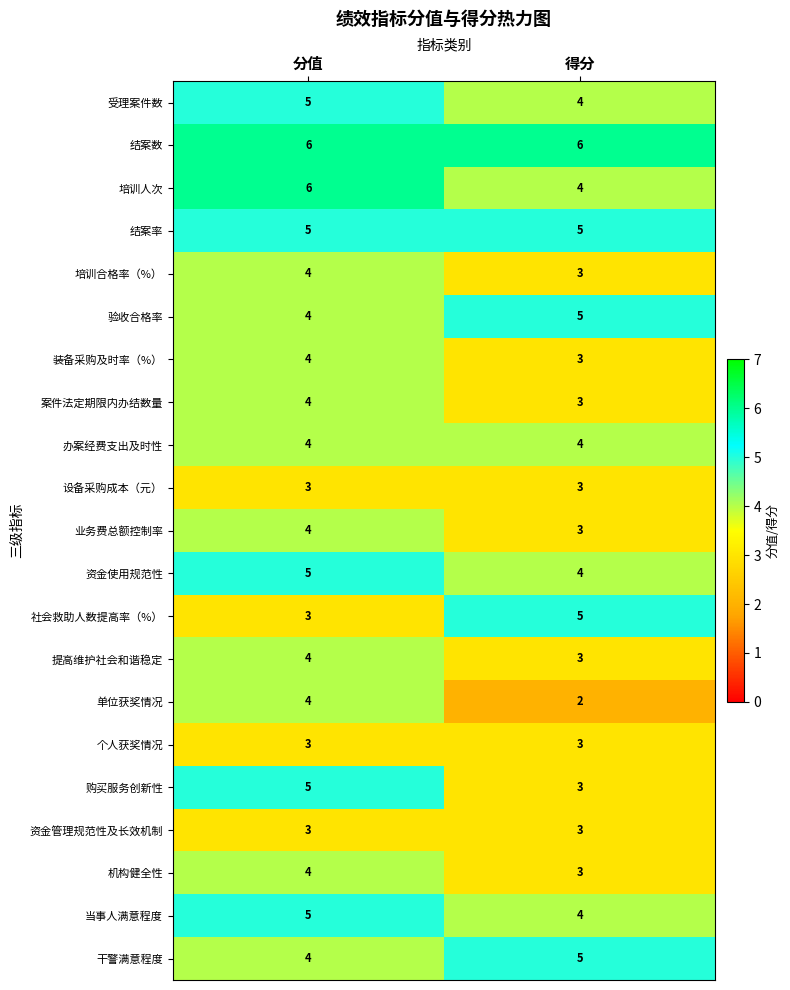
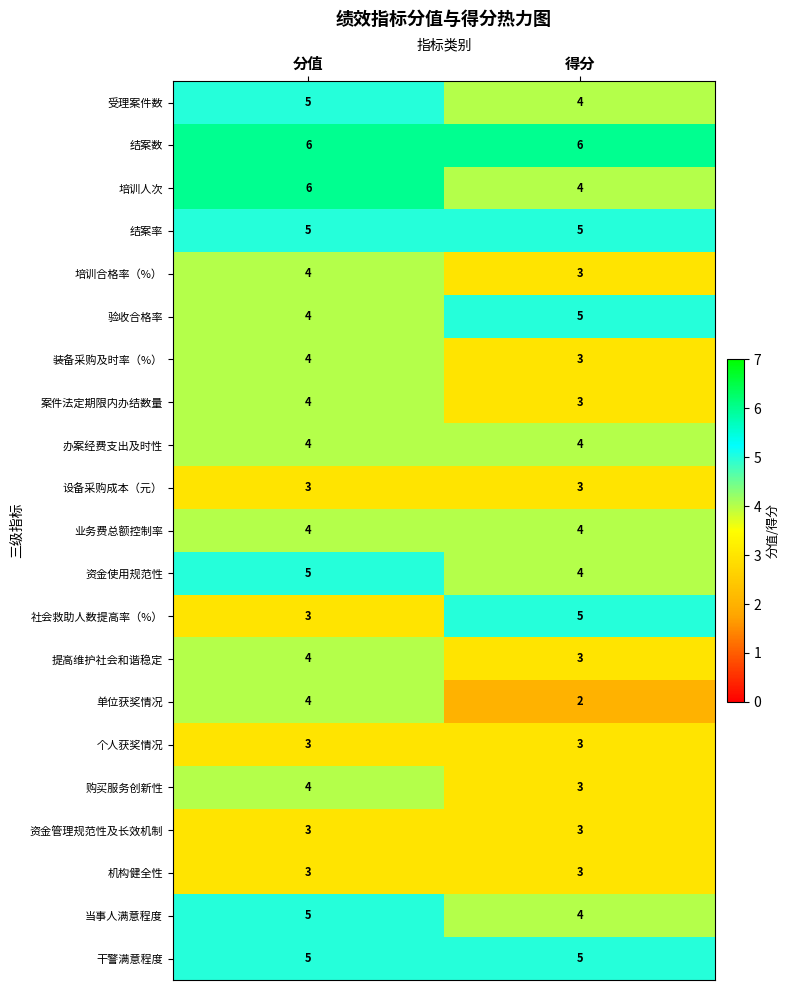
  {
    "受理案件数": {
      "分值": 5,
      "得分": 4
    },
    "结案数": {
      "分值": 6,
      "得分": 6
    },
    "培训人次": {
      "分值": 6,
      "得分": 4
    },
    "结案率": {
      "分值": 5,
      "得分": 5
    },
    "培训合格率（%）": {
      "分值": 4,
      "得分": 3
    },
    "验收合格率": {
      "分值": 4,
      "得分": 5
    },
    "装备采购及时率（%）": {
      "分值": 4,
      "得分": 3
    },
    "案件法定期限内办结数量": {
      "分值": 4,
      "得分": 3
    },
    "办案经费支出及时性": {
      "分值": 4,
      "得分": 4
    },
    "设备采购成本（元）": {
      "分值": 3,
      "得分": 3
    },
    "业务费总额控制率": {
      "分值": 4,
-     "得分": 3
+     "得分": 4
    },
    "资金使用规范性": {
      "分值": 5,
      "得分": 4
    },
    "社会救助人数提高率（%）": {
      "分值": 3,
      "得分": 5
    },
    "提高维护社会和谐稳定": {
      "分值": 4,
      "得分": 3
    },
    "单位获奖情况": {
      "分值": 4,
      "得分": 2
    },
    "个人获奖情况": {
      "分值": 3,
      "得分": 3
    },
    "购买服务创新性": {
-     "分值": 5,
+     "分值": 4,
      "得分": 3
    },
    "资金管理规范性及长效机制": {
      "分值": 3,
      "得分": 3
    },
    "机构健全性": {
-     "分值": 4,
+     "分值": 3,
      "得分": 3
    },
    "当事人满意程度": {
      "分值": 5,
      "得分": 4
    },
    "干警满意程度": {
-     "分值": 4,
+     "分值": 5,
      "得分": 5
    }
  }
